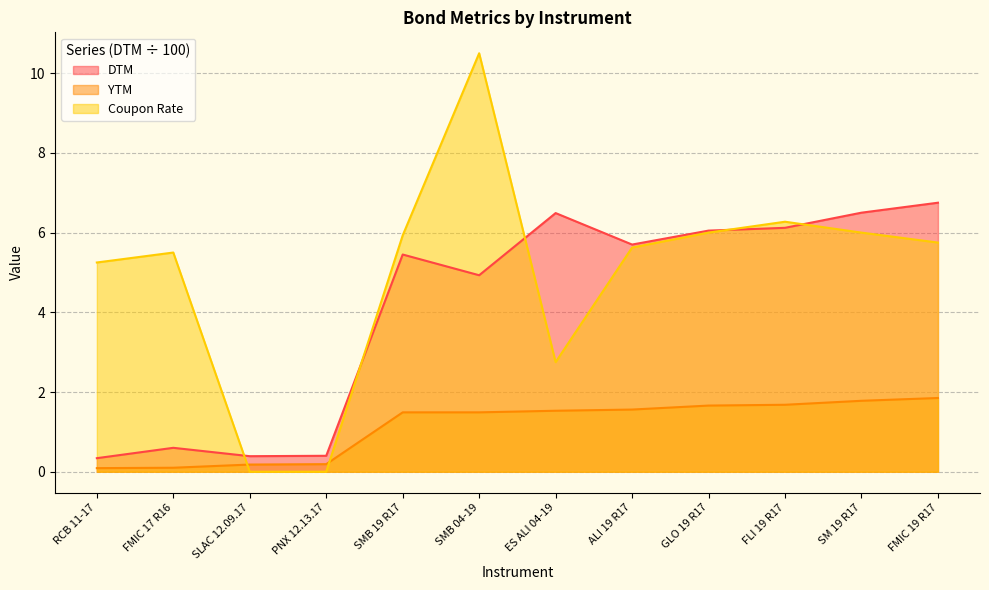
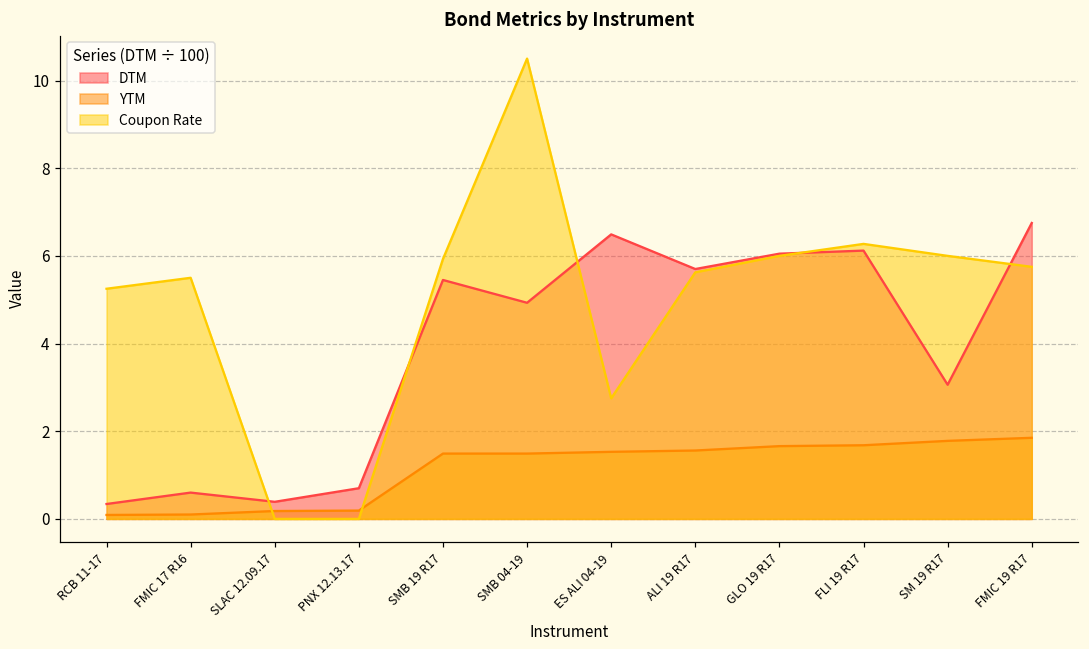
  {
    "DTM": {
      "RCB 11-17": 0.3,
      "FMIC 17 R16": 0.6,
      "SLAC 12.09.17": 0.4,
-     "PNX 12.13.17": 0.4,
+     "PNX 12.13.17": 0.7,
      "SMB 19 R17": 5.5,
      "SMB 04-19": 4.9,
      "ES ALI 04-19": 6.5,
      "ALI 19 R17": 5.7,
      "FLI 19 R17": 6.1,
-     "SM 19 R17": 6.5,
+     "SM 19 R17": 3.1,
      "FMIC 19 R17": 6.8
    }
  }
